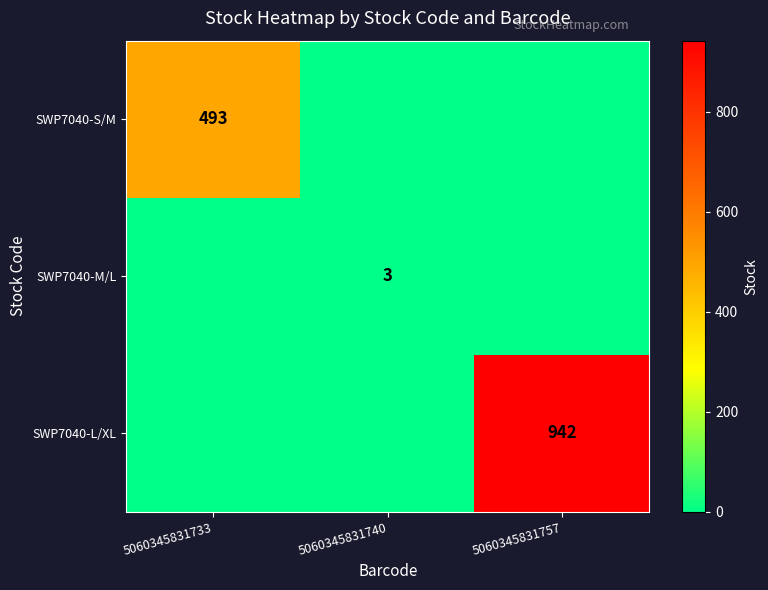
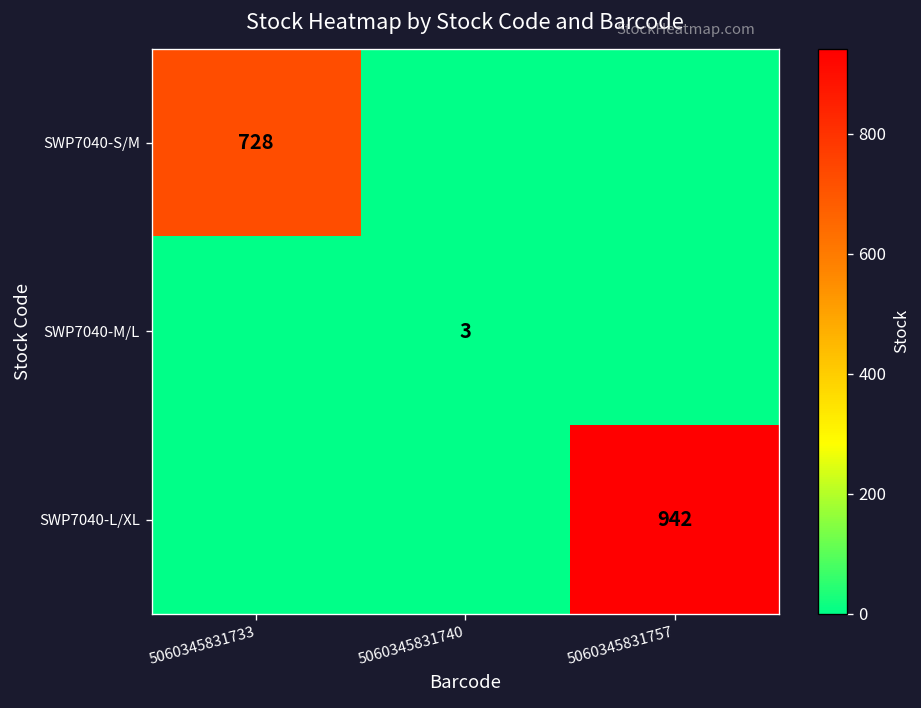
  {
    "SWP7040-S/M": {
-     "5060345831733": 493
+     "5060345831733": 728
    },
    "SWP7040-M/L": {
      "5060345831740": 3
    },
    "SWP7040-L/XL": {
      "5060345831757": 942
    }
  }
